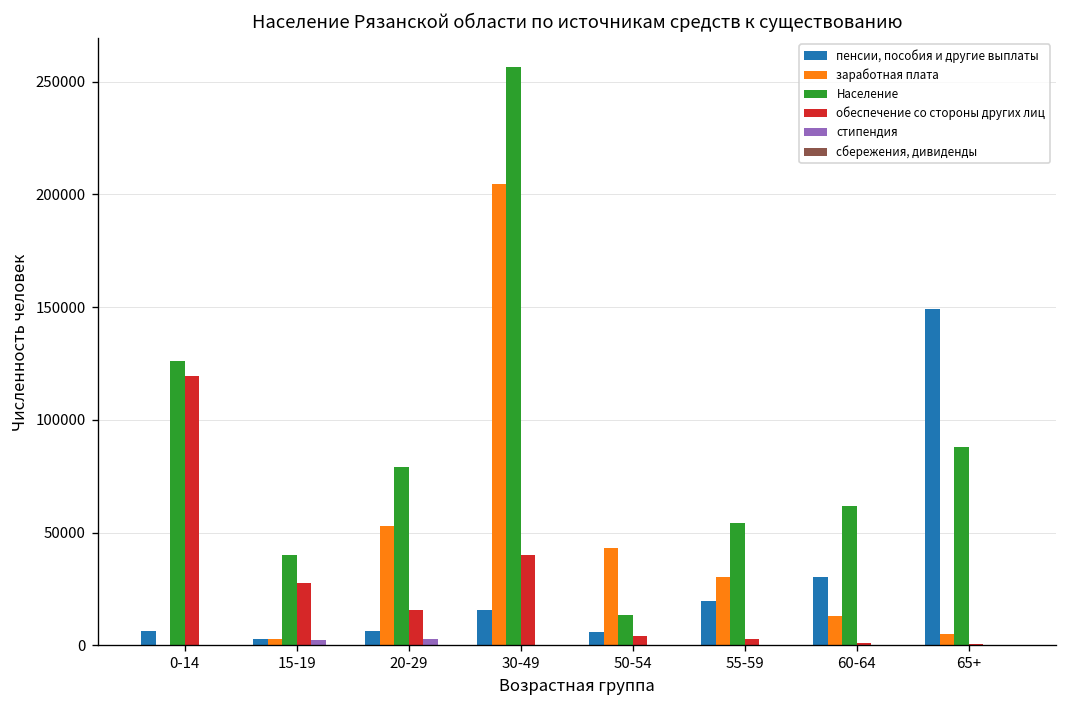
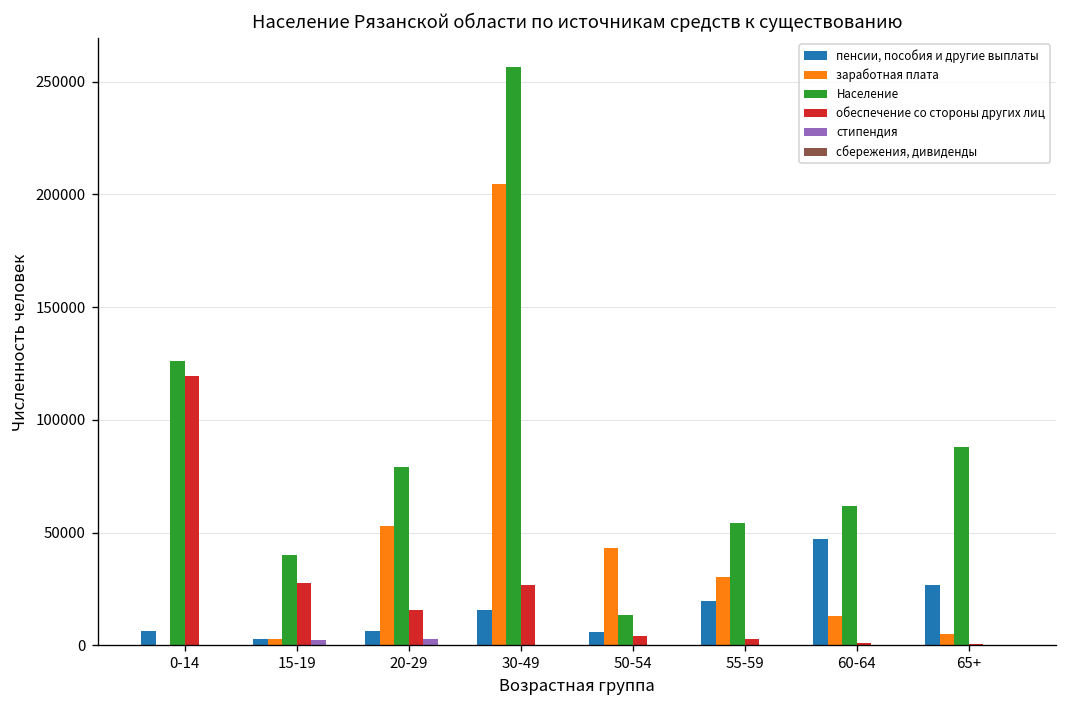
  {
    "пенсии, пособия и другие выплаты": {
      "0-14": 6000,
      "15-19": 3000,
      "20-29": 6000,
      "30-49": 15000,
      "50-54": 6000,
      "55-59": 20000,
-     "60-64": 30000,
-     "65+": 149000
+     "60-64": 47000,
+     "65+": 27000
    },
    "заработная плата": {
      "0-14": 0,
      "15-19": 3000,
      "20-29": 53000,
      "30-49": 205000,
      "50-54": 43000,
      "55-59": 30000,
      "60-64": 13000,
      "65+": 5000
    },
    "Население": {
      "0-14": 126000,
      "15-19": 40000,
      "20-29": 79000,
      "30-49": 256000,
      "50-54": 14000,
      "55-59": 54000,
      "60-64": 62000,
      "65+": 88000
    },
    "обеспечение со стороны других лиц": {
      "0-14": 120000,
      "15-19": 28000,
      "20-29": 15000,
-     "30-49": 40000,
+     "30-49": 27000,
      "50-54": 4000,
      "55-59": 3000
    },
    "стипендия": {
      "15-19": 2000,
      "20-29": 3000
    }
  }
